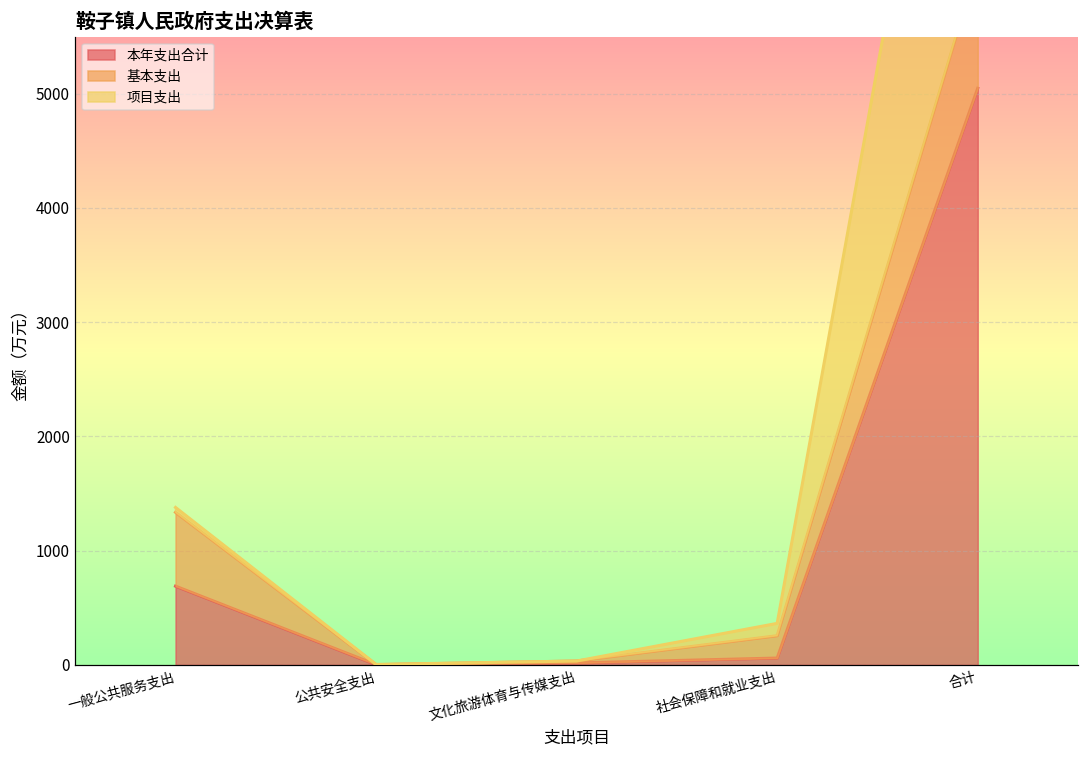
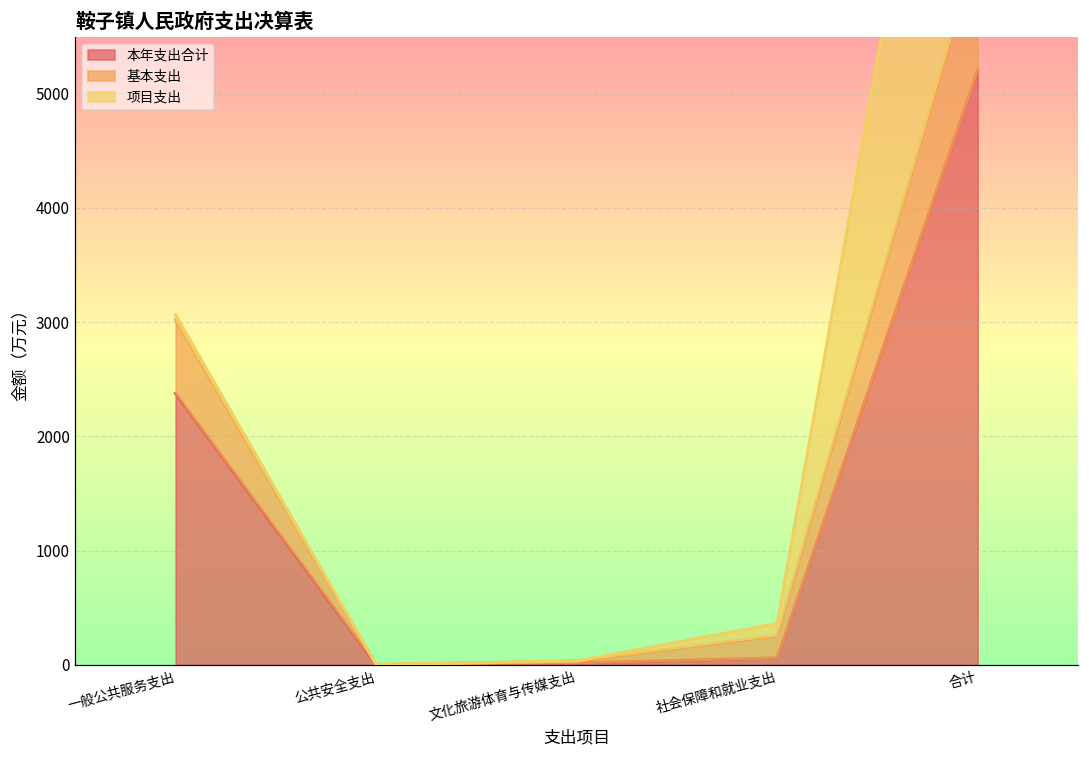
  {
    "本年支出合计": {
-     "一般公共服务支出": 690,
+     "一般公共服务支出": 2380,
      "社会保障和就业支出": 60,
-     "合计": 5050
+     "合计": 5210
    }
  }
